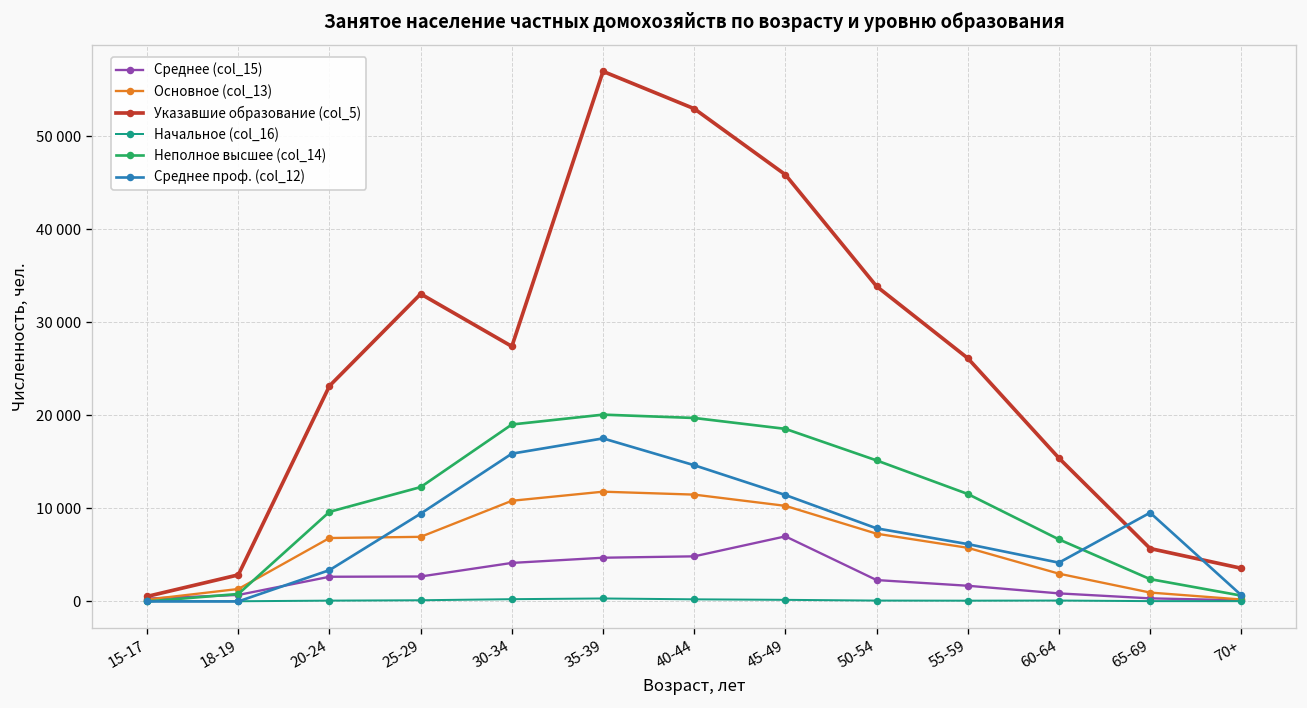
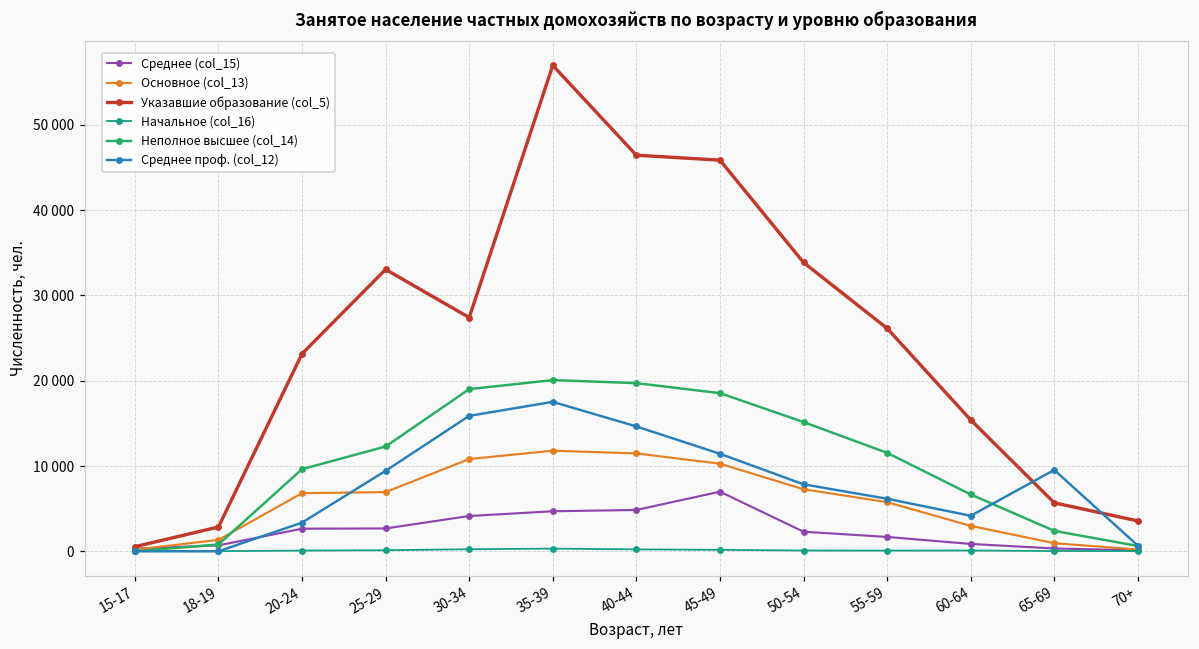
  {
    "Среднее (col_15)": {
      "20-24": 3000,
      "25-29": 3000,
      "30-34": 4000,
      "35-39": 5000,
      "40-44": 5000,
      "45-49": 7000,
      "50-54": 2000,
      "55-59": 2000,
      "60-64": 1000
    },
    "Основное (col_13)": {
      "18-19": 1000,
      "20-24": 7000,
      "25-29": 7000,
      "30-34": 11000,
      "35-39": 12000,
      "40-44": 11000,
      "45-49": 10000,
      "50-54": 7000,
      "55-59": 6000,
      "60-64": 3000,
      "65-69": 1000
    },
    "Указавшие образование (col_5)": {
      "18-19": 3000,
      "20-24": 23000,
      "25-29": 33000,
      "30-34": 27000,
      "35-39": 57000,
-     "40-44": 53000,
+     "40-44": 46000,
      "45-49": 46000,
      "50-54": 34000,
      "55-59": 26000,
      "60-64": 15000,
      "65-69": 6000,
      "70+": 4000
    },
    "Среднее проф. (col_12)": {
      "20-24": 3000,
      "25-29": 9000,
      "30-34": 16000,
      "35-39": 18000,
      "40-44": 15000,
      "45-49": 11000,
      "50-54": 8000,
      "55-59": 6000,
      "60-64": 4000,
      "65-69": 10000
    }
  }
